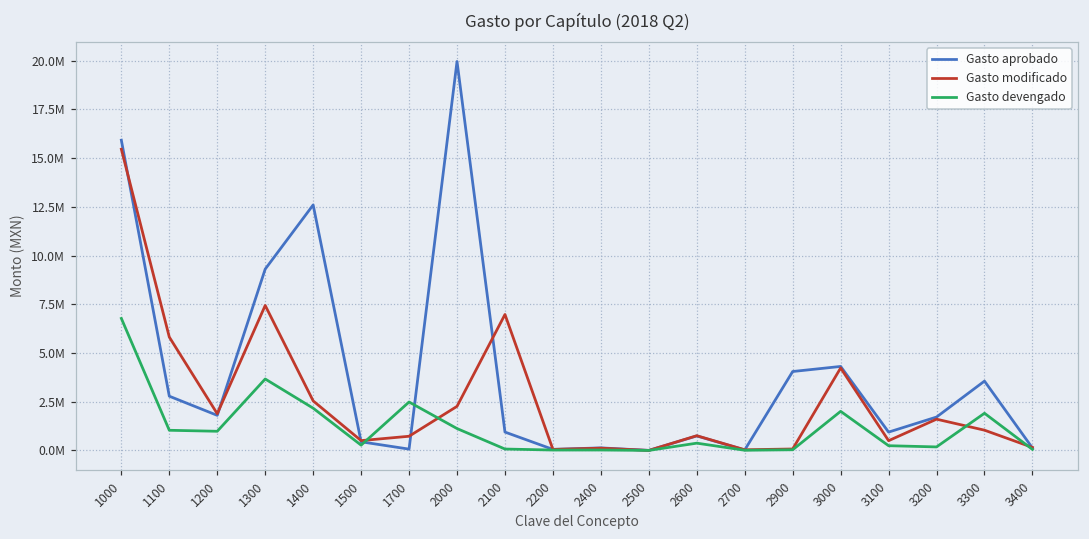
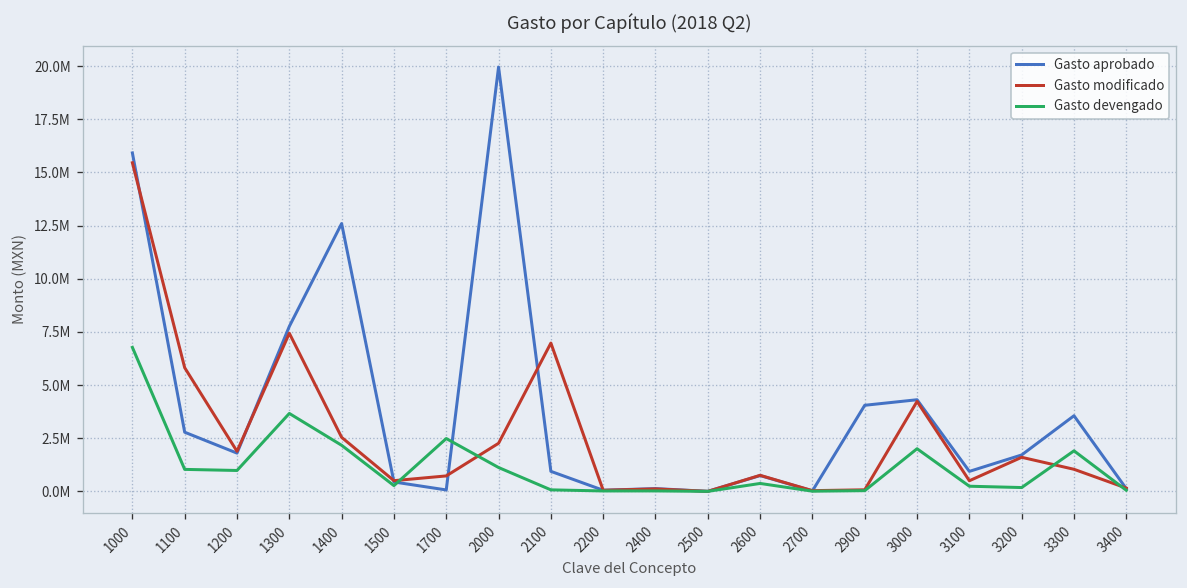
  {
    "Gasto aprobado": {
      "1000": 15900000,
      "1100": 2800000,
-     "1300": 9300000,
+     "1300": 7800000,
      "1400": 12600000,
      "1700": 100000,
      "2000": 20000000,
      "2100": 900000,
      "2900": 4100000,
      "3100": 900000,
      "3300": 3600000
    },
    "Gasto modificado": {
      "1000": 15500000,
      "1100": 5800000,
      "1300": 7400000,
      "1400": 2500000,
      "1700": 700000,
      "2000": 2300000,
      "2100": 7000000,
      "3100": 500000,
      "3300": 1000000
    },
    "Gasto devengado": {
      "1000": 6800000,
      "1100": 1000000,
      "1200": 1000000,
      "1300": 3700000,
      "1400": 2200000,
      "1500": 300000,
      "1700": 2500000,
      "2000": 1100000,
      "2100": 100000,
      "2600": 400000,
      "3000": 2000000,
      "3100": 200000,
      "3200": 200000,
      "3300": 1900000
    }
  }
